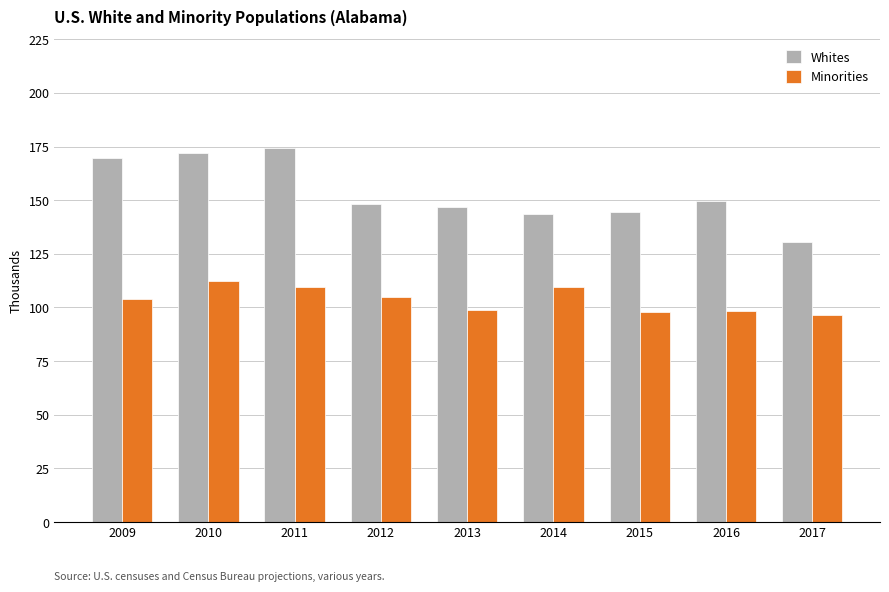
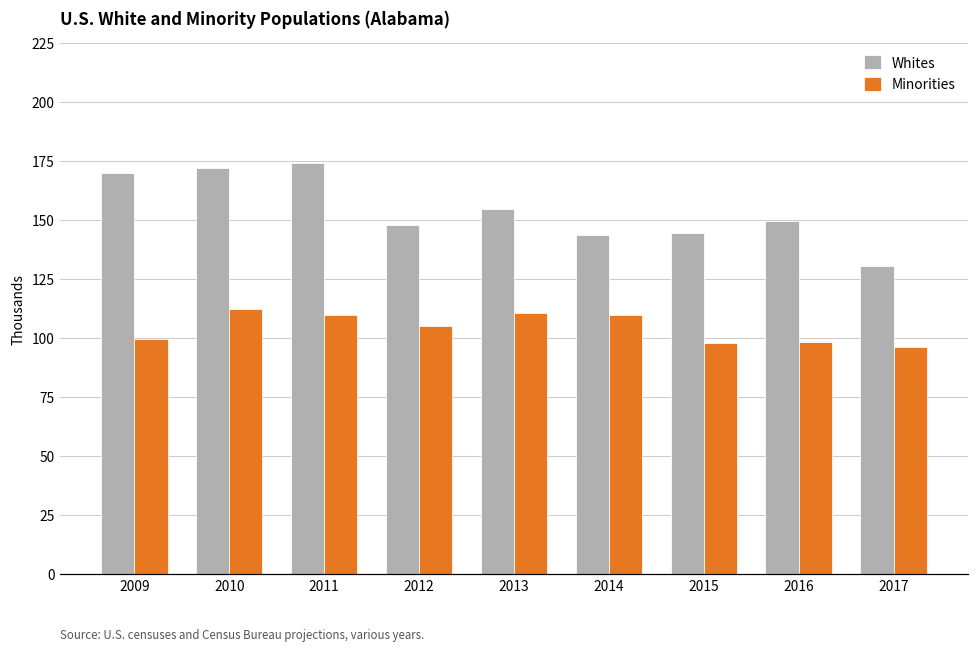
  {
    "Whites": {
      "2009": 170,
      "2010": 172,
      "2011": 174,
      "2012": 148,
-     "2013": 147,
+     "2013": 155,
      "2014": 144,
      "2015": 145,
      "2016": 149,
      "2017": 131
    },
    "Minorities": {
-     "2009": 104,
+     "2009": 100,
      "2010": 112,
      "2011": 110,
      "2012": 105,
-     "2013": 99,
+     "2013": 111,
      "2014": 110,
      "2015": 98,
      "2016": 98,
      "2017": 96
    }
  }
